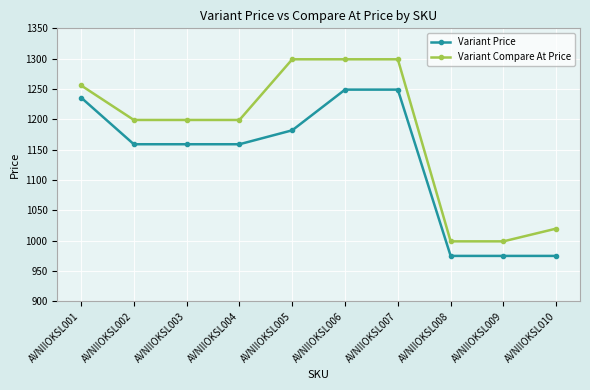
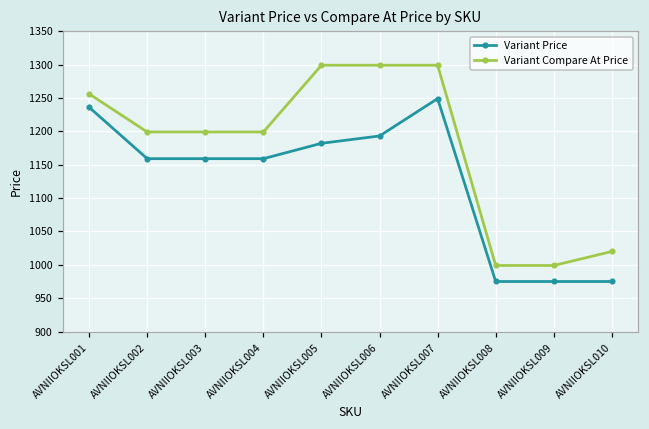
  {
    "Variant Price": {
      "AVNIIOKSL001": 1240,
      "AVNIIOKSL002": 1160,
      "AVNIIOKSL003": 1160,
      "AVNIIOKSL004": 1160,
      "AVNIIOKSL005": 1180,
-     "AVNIIOKSL006": 1250,
+     "AVNIIOKSL006": 1190,
      "AVNIIOKSL007": 1250,
      "AVNIIOKSL008": 980,
      "AVNIIOKSL009": 980,
      "AVNIIOKSL010": 980
    },
    "Variant Compare At Price": {
      "AVNIIOKSL001": 1260,
      "AVNIIOKSL002": 1200,
      "AVNIIOKSL003": 1200,
      "AVNIIOKSL004": 1200,
      "AVNIIOKSL005": 1300,
      "AVNIIOKSL006": 1300,
      "AVNIIOKSL007": 1300,
      "AVNIIOKSL008": 1000,
      "AVNIIOKSL009": 1000,
      "AVNIIOKSL010": 1020
    }
  }
